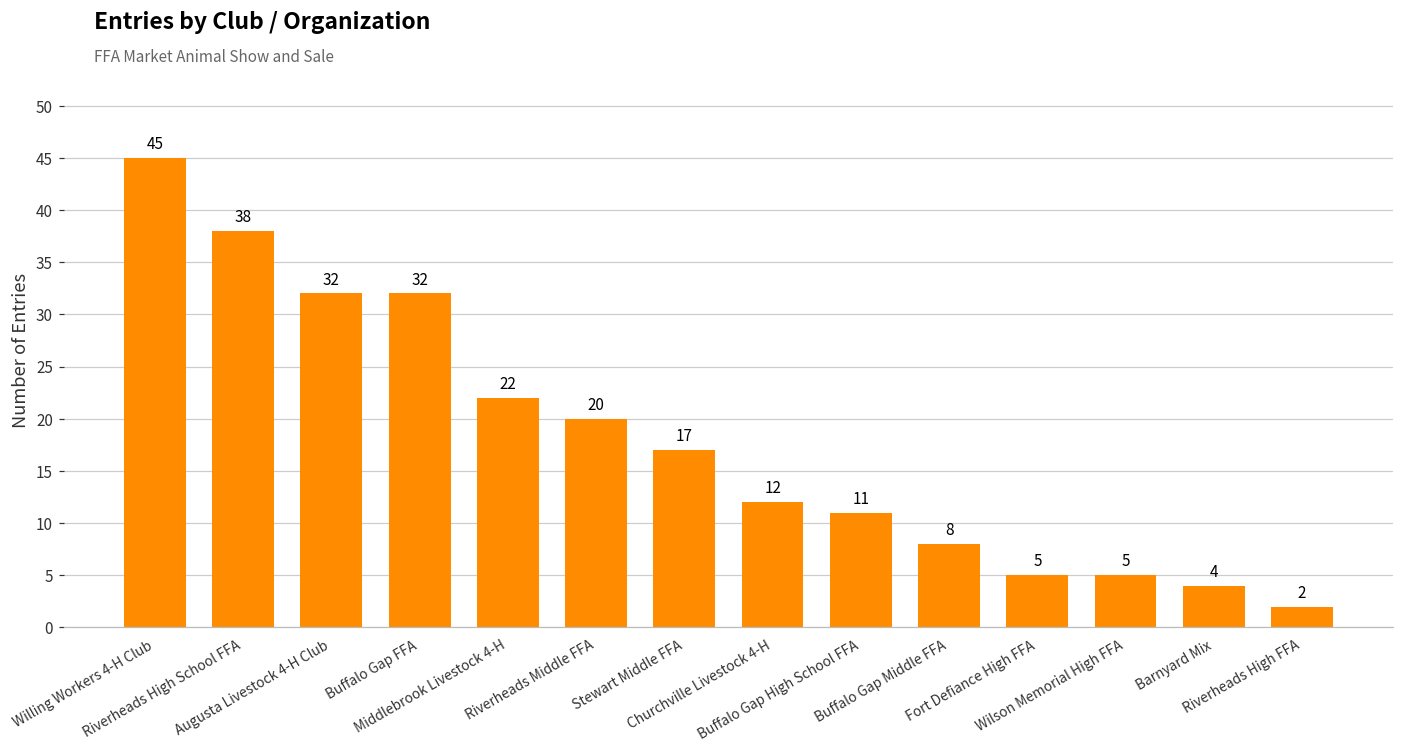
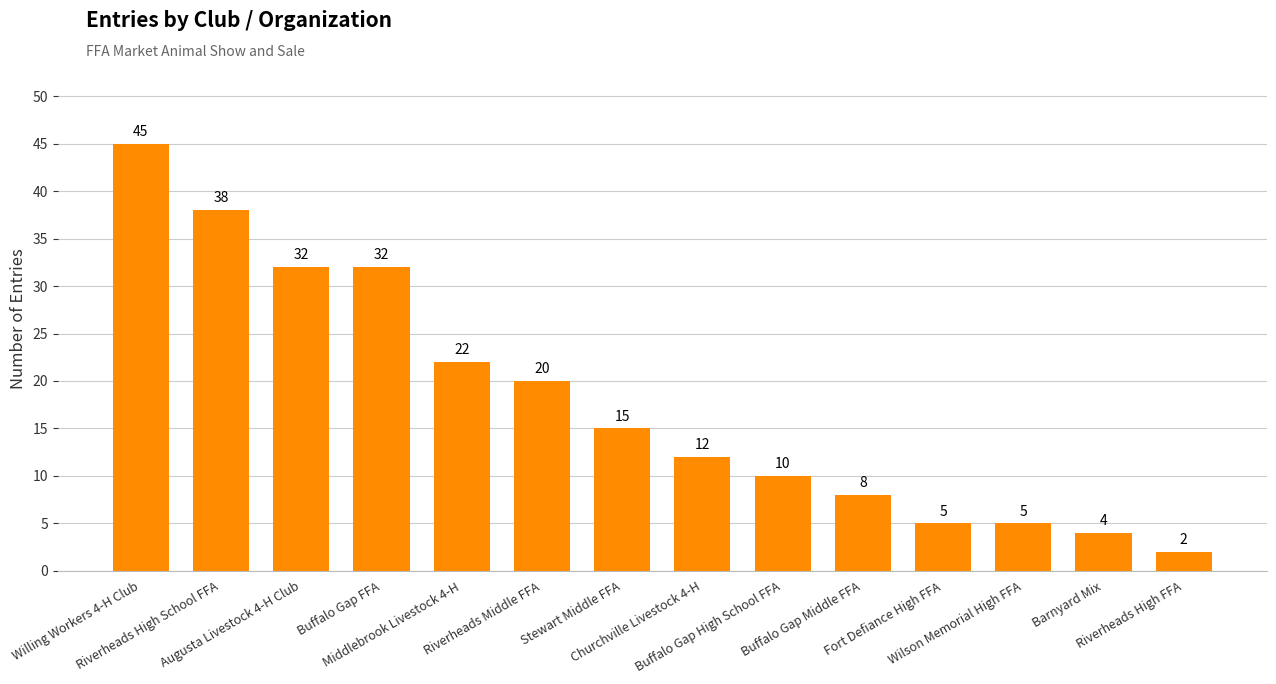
  {
    "Willing Workers 4-H Club": 45,
    "Riverheads High School FFA": 38,
    "Augusta Livestock 4-H Club": 32,
    "Buffalo Gap FFA": 32,
    "Middlebrook Livestock 4-H": 22,
    "Riverheads Middle FFA": 20,
-   "Stewart Middle FFA": 17,
+   "Stewart Middle FFA": 15,
    "Churchville Livestock 4-H": 12,
-   "Buffalo Gap High School FFA": 11,
+   "Buffalo Gap High School FFA": 10,
    "Buffalo Gap Middle FFA": 8,
    "Fort Defiance High FFA": 5,
    "Wilson Memorial High FFA": 5,
    "Barnyard Mix": 4,
    "Riverheads High FFA": 2
  }
